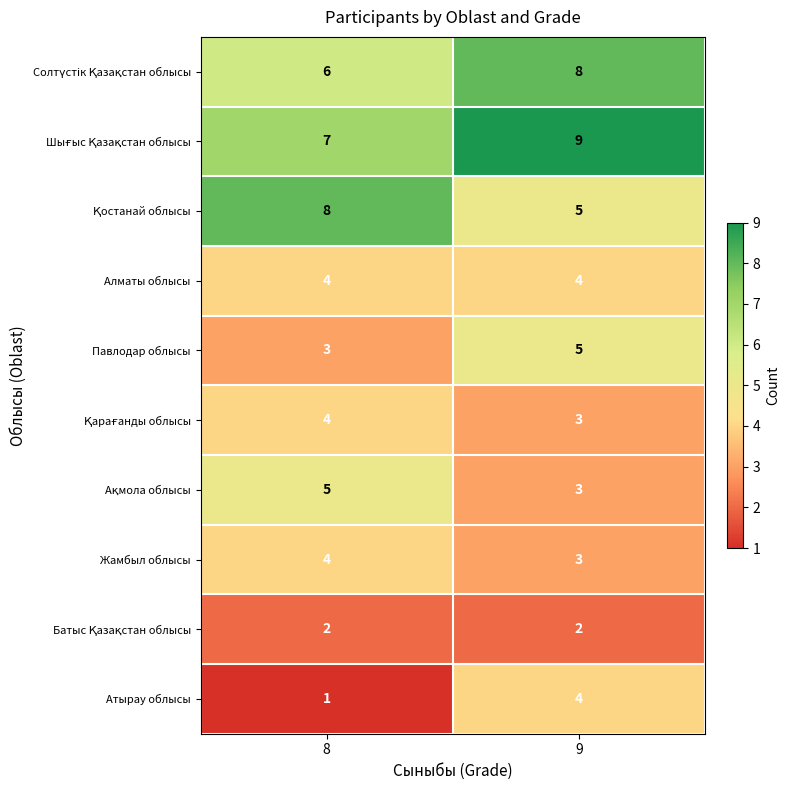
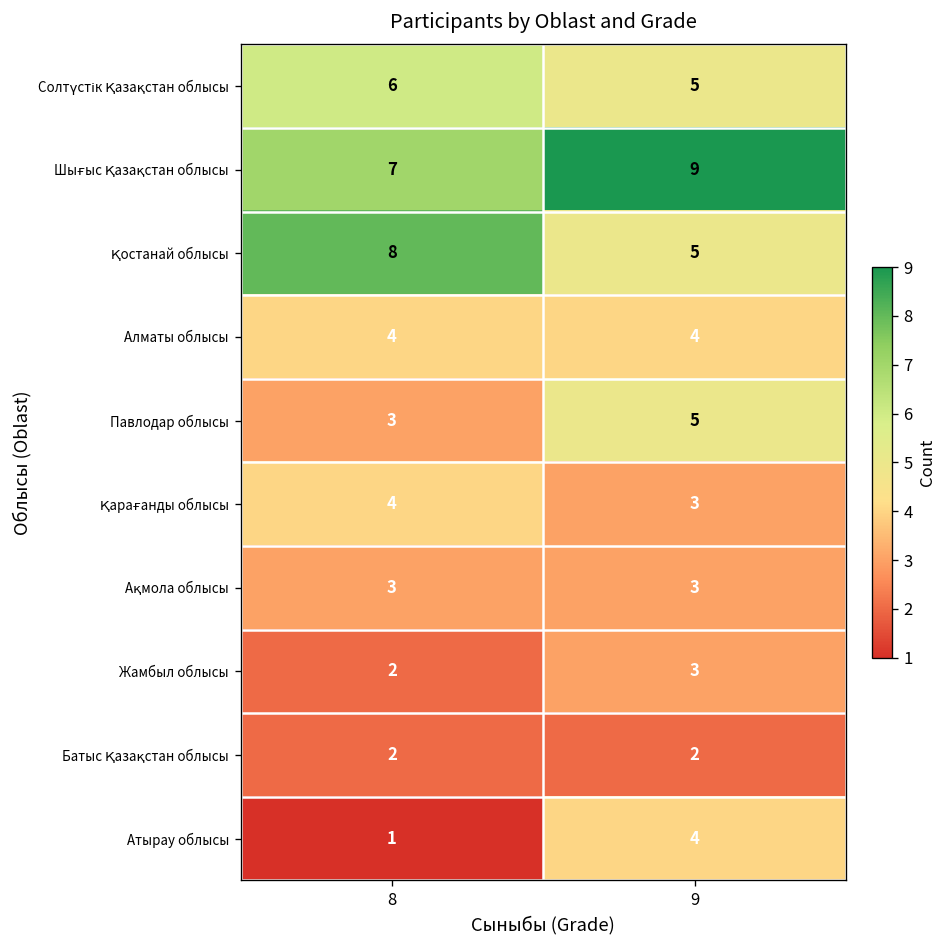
  {
    "Солтүстік Қазақстан облысы": {
      "8": 6,
-     "9": 8
+     "9": 5
    },
    "Шығыс Қазақстан облысы": {
      "8": 7,
      "9": 9
    },
    "Қостанай облысы": {
      "8": 8,
      "9": 5
    },
    "Алматы облысы": {
      "8": 4,
      "9": 4
    },
    "Павлодар облысы": {
      "8": 3,
      "9": 5
    },
    "Қарағанды облысы": {
      "8": 4,
      "9": 3
    },
    "Ақмола облысы": {
-     "8": 5,
+     "8": 3,
      "9": 3
    },
    "Жамбыл облысы": {
-     "8": 4,
+     "8": 2,
      "9": 3
    },
    "Батыс Қазақстан облысы": {
      "8": 2,
      "9": 2
    },
    "Атырау облысы": {
      "8": 1,
      "9": 4
    }
  }
